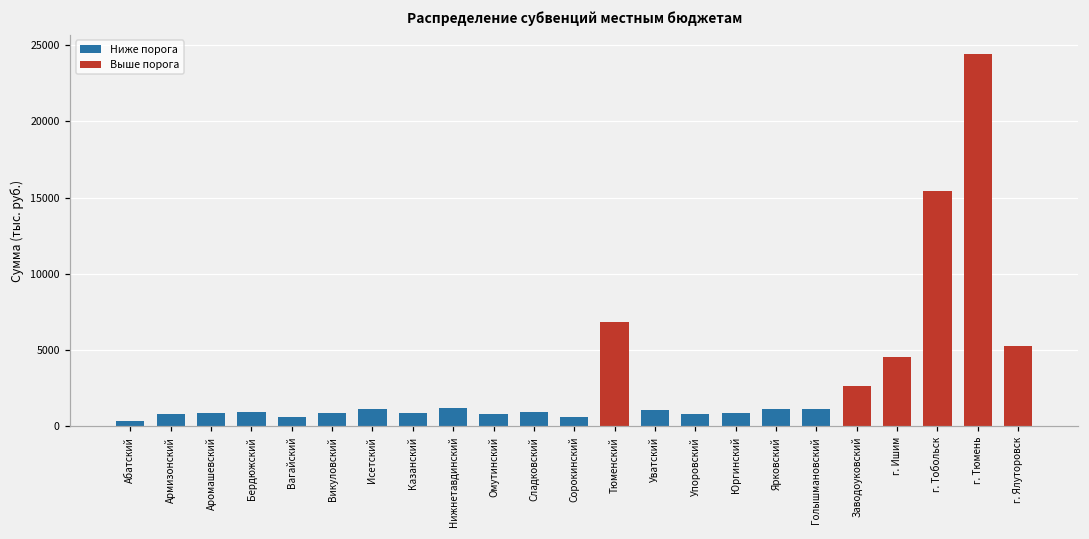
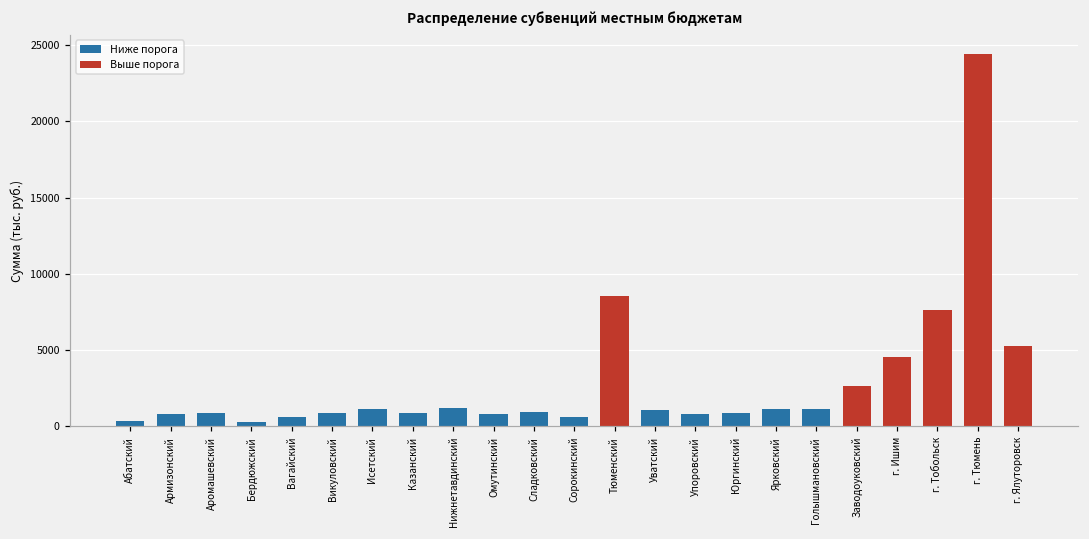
  {
    "Ниже порога": {
      "Абатский": 300,
      "Армизонский": 800,
      "Аромашевский": 900,
-     "Бердюжский": 900,
+     "Бердюжский": 300,
      "Вагайский": 600,
      "Викуловский": 900,
      "Исетский": 1100,
      "Казанский": 900,
      "Нижнетавдинский": 1200,
      "Омутинский": 800,
      "Сладковский": 900,
      "Сорокинский": 600,
      "Уватский": 1100,
      "Упоровский": 800,
      "Юргинский": 900,
      "Ярковский": 1100,
      "Голышмановский": 1100
    },
    "Выше порога": {
-     "Тюменский": 6900,
+     "Тюменский": 8500,
      "Заводоуковский": 2700,
      "г. Ишим": 4500,
-     "г. Тобольск": 15400,
+     "г. Тобольск": 7600,
      "г. Тюмень": 24400,
      "г. Ялуторовск": 5300
    }
  }
